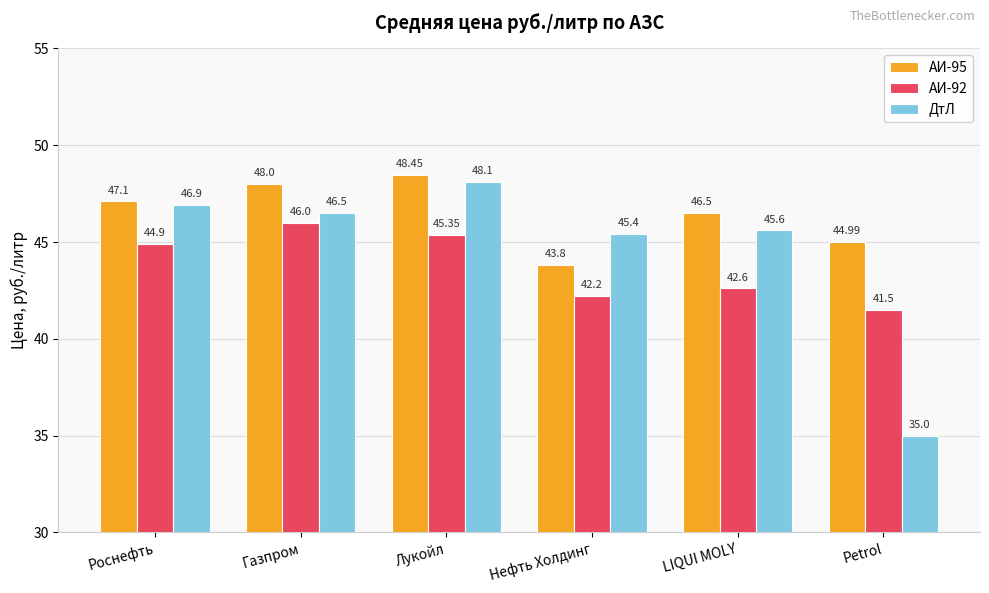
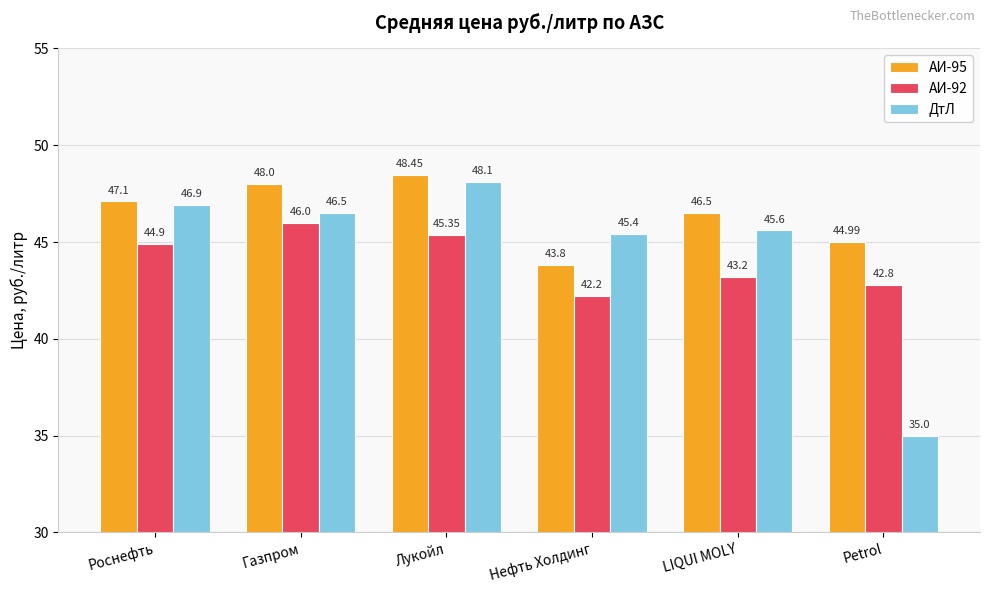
  {
    "АИ-95": {
      "Роснефть": 47.1,
      "Газпром": 48.0,
      "Лукойл": 48.45,
      "Нефть Холдинг": 43.8,
      "LIQUI MOLY": 46.5,
      "Petrol": 44.99
    },
    "АИ-92": {
      "Роснефть": 44.9,
      "Газпром": 46.0,
      "Лукойл": 45.35,
      "Нефть Холдинг": 42.2,
-     "LIQUI MOLY": 42.6,
-     "Petrol": 41.5
+     "LIQUI MOLY": 43.2,
+     "Petrol": 42.8
    },
    "ДтЛ": {
      "Роснефть": 46.9,
      "Газпром": 46.5,
      "Лукойл": 48.1,
      "Нефть Холдинг": 45.4,
      "LIQUI MOLY": 45.6,
      "Petrol": 35.0
    }
  }
